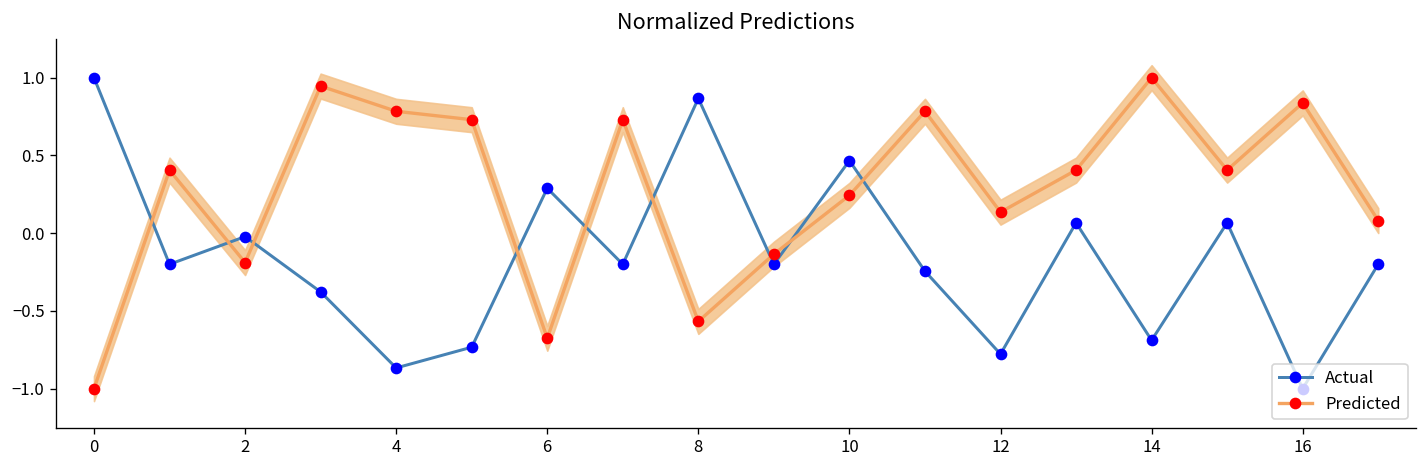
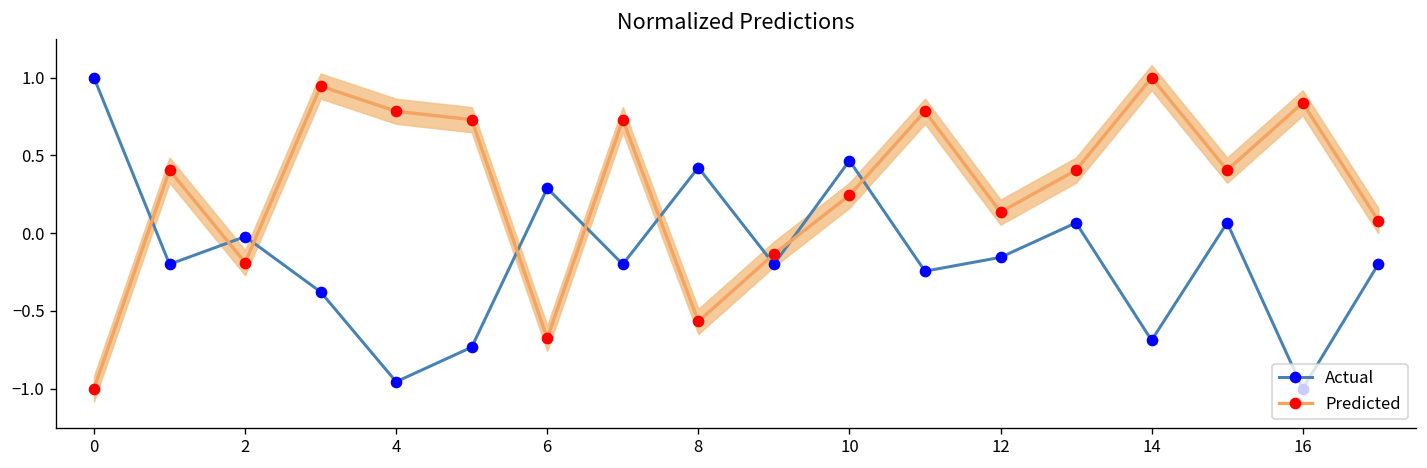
  {
    "Actual": {
      "0": 1.00,
      "2": -0.02,
-     "4": -0.87,
+     "4": -0.96,
      "6": 0.29,
-     "8": 0.87,
+     "8": 0.42,
      "10": 0.47,
-     "12": -0.78,
+     "12": -0.16,
      "14": -0.69
    }
  }
